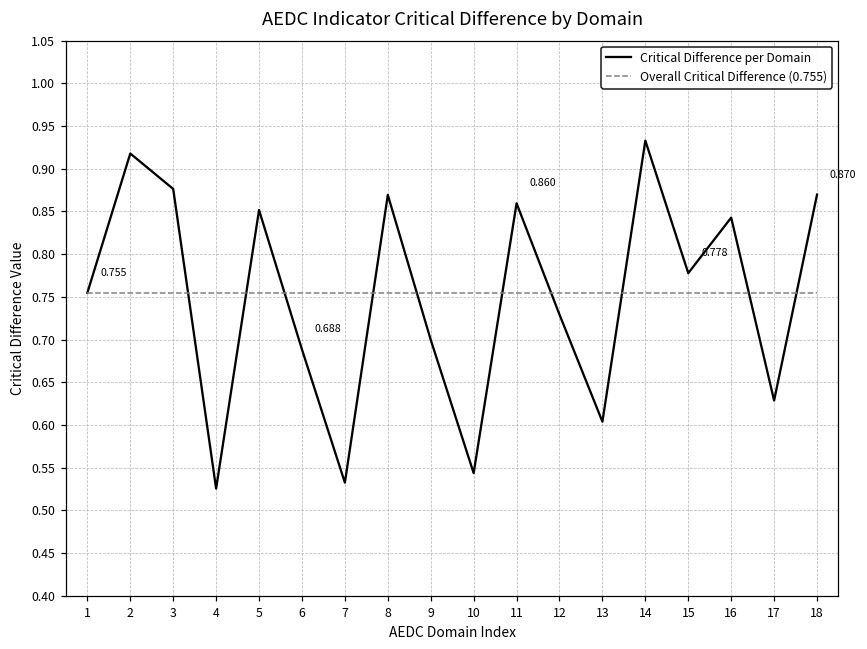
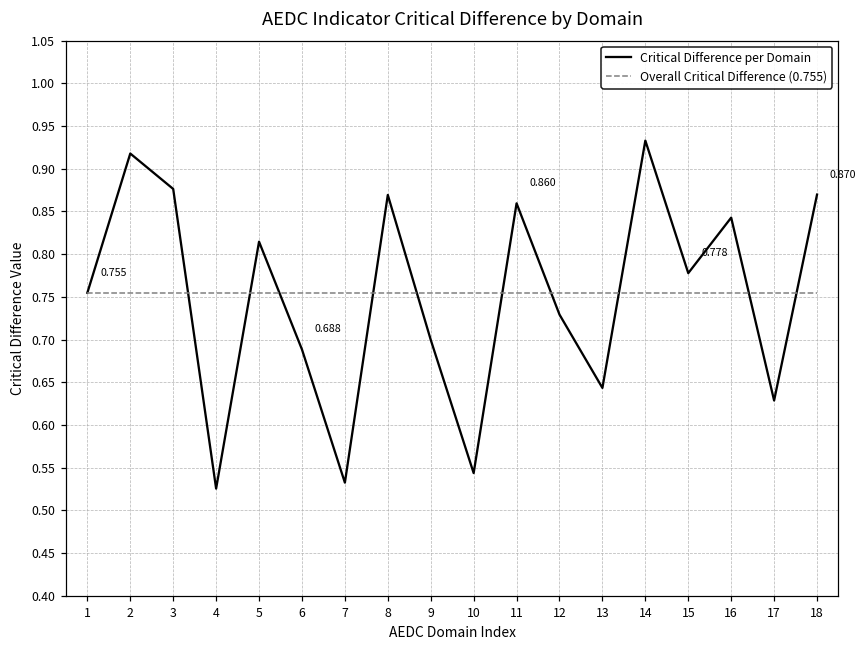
  {
    "Critical Difference per Domain": {
      "2": 0.92,
      "3": 0.88,
      "4": 0.53,
-     "5": 0.85,
+     "5": 0.81,
      "7": 0.53,
      "8": 0.87,
      "9": 0.70,
      "10": 0.54,
      "12": 0.73,
-     "13": 0.60,
+     "13": 0.64,
      "14": 0.93,
      "16": 0.84,
      "17": 0.63
    },
    "Overall Critical Difference (0.755)": {
      "2": 0.755
    }
  }
